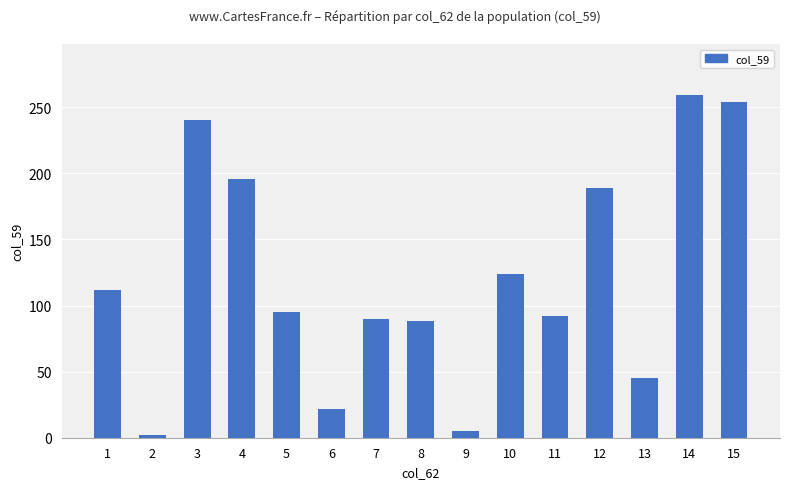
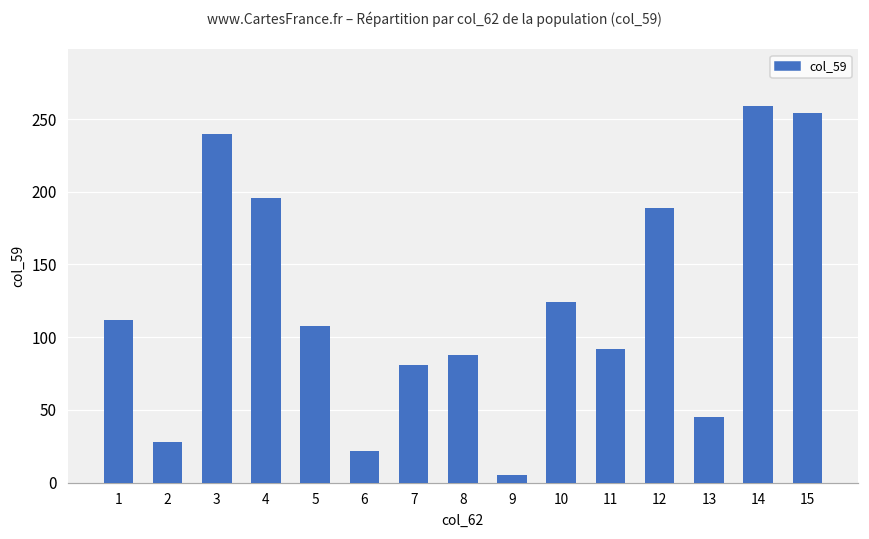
  {
    "1": 112,
-   "2": 2,
+   "2": 28,
    "3": 240,
    "4": 196,
-   "5": 95,
+   "5": 108,
    "6": 22,
-   "7": 90,
+   "7": 81,
    "8": 88,
    "9": 5,
    "10": 124,
    "11": 92,
    "12": 189,
    "13": 45,
    "14": 259,
    "15": 254
  }
